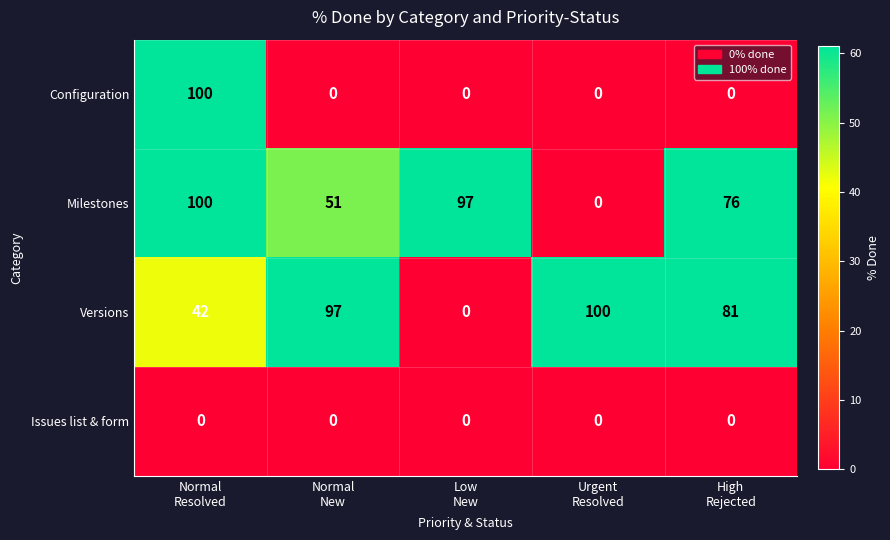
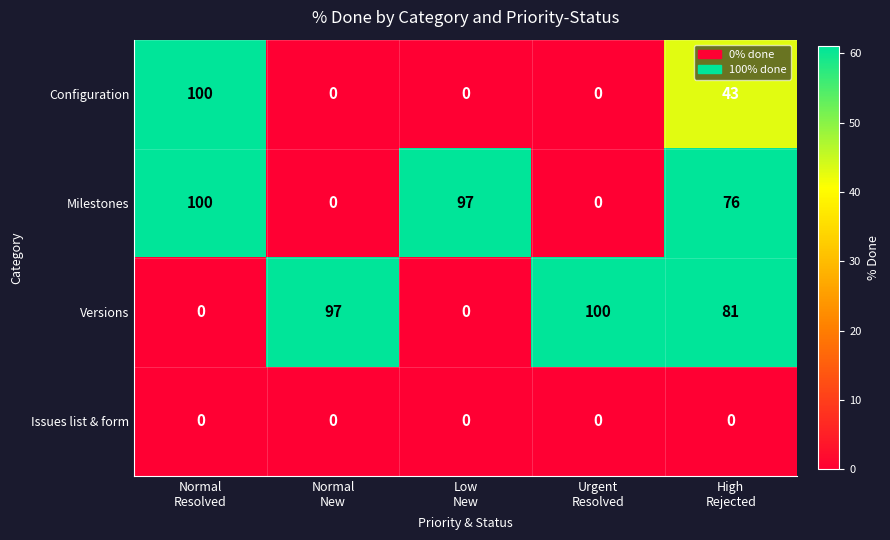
  {
    "Configuration": {
      "Normal Resolved": 100,
      "Normal New": 0,
      "Low New": 0,
      "Urgent Resolved": 0,
-     "High Rejected": 0
+     "High Rejected": 43
    },
    "Milestones": {
      "Normal Resolved": 100,
-     "Normal New": 51,
+     "Normal New": 0,
      "Low New": 97,
      "Urgent Resolved": 0,
      "High Rejected": 76
    },
    "Versions": {
-     "Normal Resolved": 42,
+     "Normal Resolved": 0,
      "Normal New": 97,
      "Low New": 0,
      "Urgent Resolved": 100,
      "High Rejected": 81
    },
    "Issues list & form": {
      "Normal Resolved": 0,
      "Normal New": 0,
      "Low New": 0,
      "Urgent Resolved": 0,
      "High Rejected": 0
    }
  }
